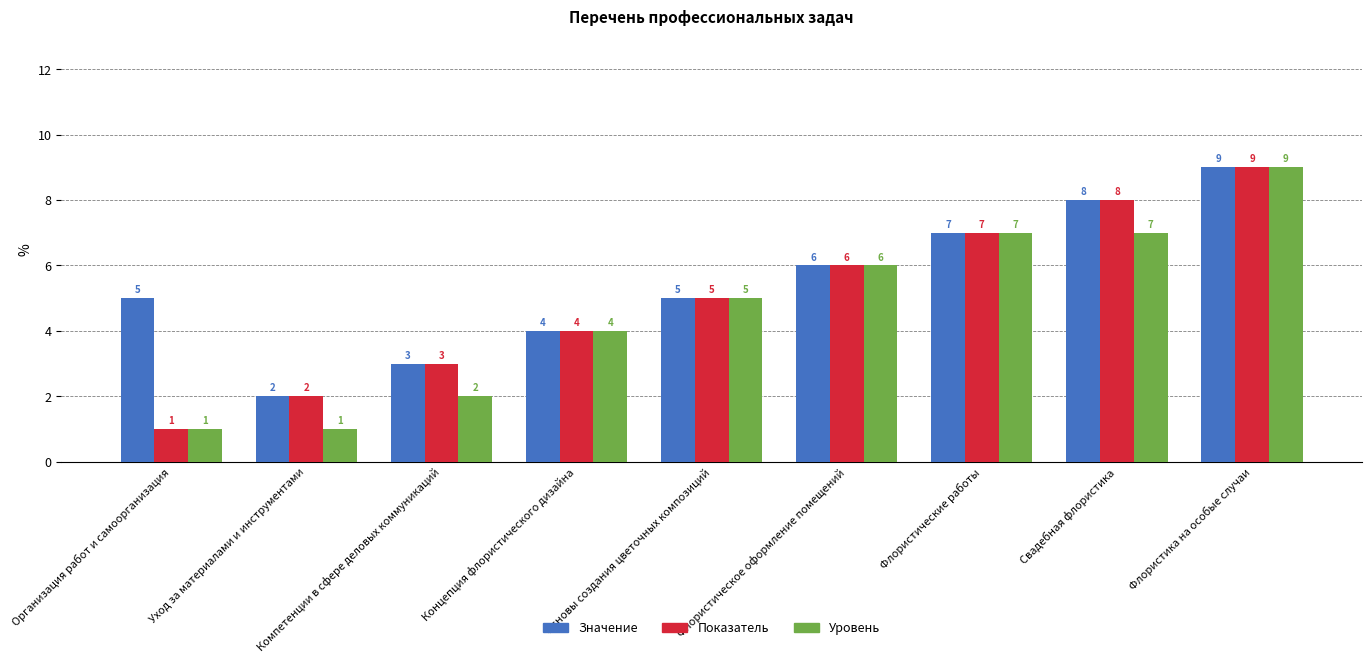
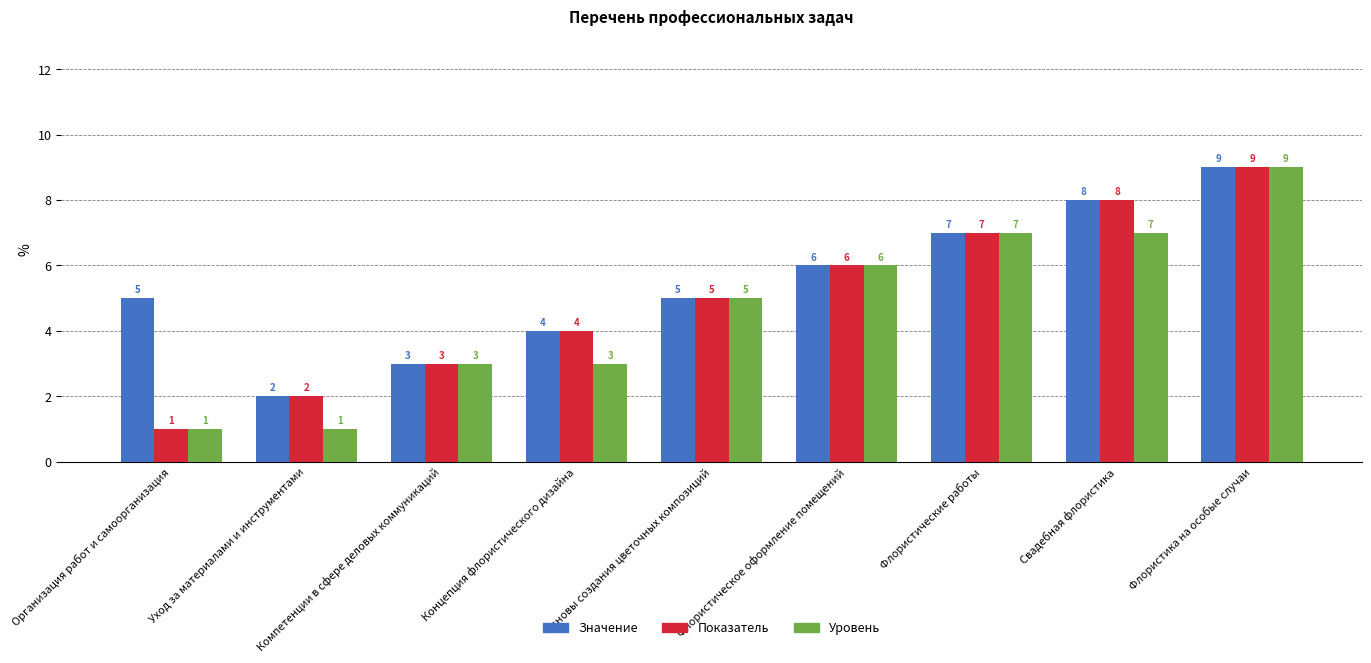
  {
    "Значение": {
      "Организация работ и самоорганизация": 5,
      "Уход за материалами и инструментами": 2,
      "Компетенции в сфере деловых коммуникаций": 3,
      "Концепция флористического дизайна": 4,
      "Основы создания цветочных композиций": 5,
      "Флористическое оформление помещений": 6,
      "Флористические работы": 7,
      "Свадебная флористика": 8,
      "Флористика на особые случаи": 9
    },
    "Показатель": {
      "Организация работ и самоорганизация": 1,
      "Уход за материалами и инструментами": 2,
      "Компетенции в сфере деловых коммуникаций": 3,
      "Концепция флористического дизайна": 4,
      "Основы создания цветочных композиций": 5,
      "Флористическое оформление помещений": 6,
      "Флористические работы": 7,
      "Свадебная флористика": 8,
      "Флористика на особые случаи": 9
    },
    "Уровень": {
      "Организация работ и самоорганизация": 1,
      "Уход за материалами и инструментами": 1,
-     "Компетенции в сфере деловых коммуникаций": 2,
-     "Концепция флористического дизайна": 4,
+     "Компетенции в сфере деловых коммуникаций": 3,
+     "Концепция флористического дизайна": 3,
      "Основы создания цветочных композиций": 5,
      "Флористическое оформление помещений": 6,
      "Флористические работы": 7,
      "Свадебная флористика": 7,
      "Флористика на особые случаи": 9
    }
  }
